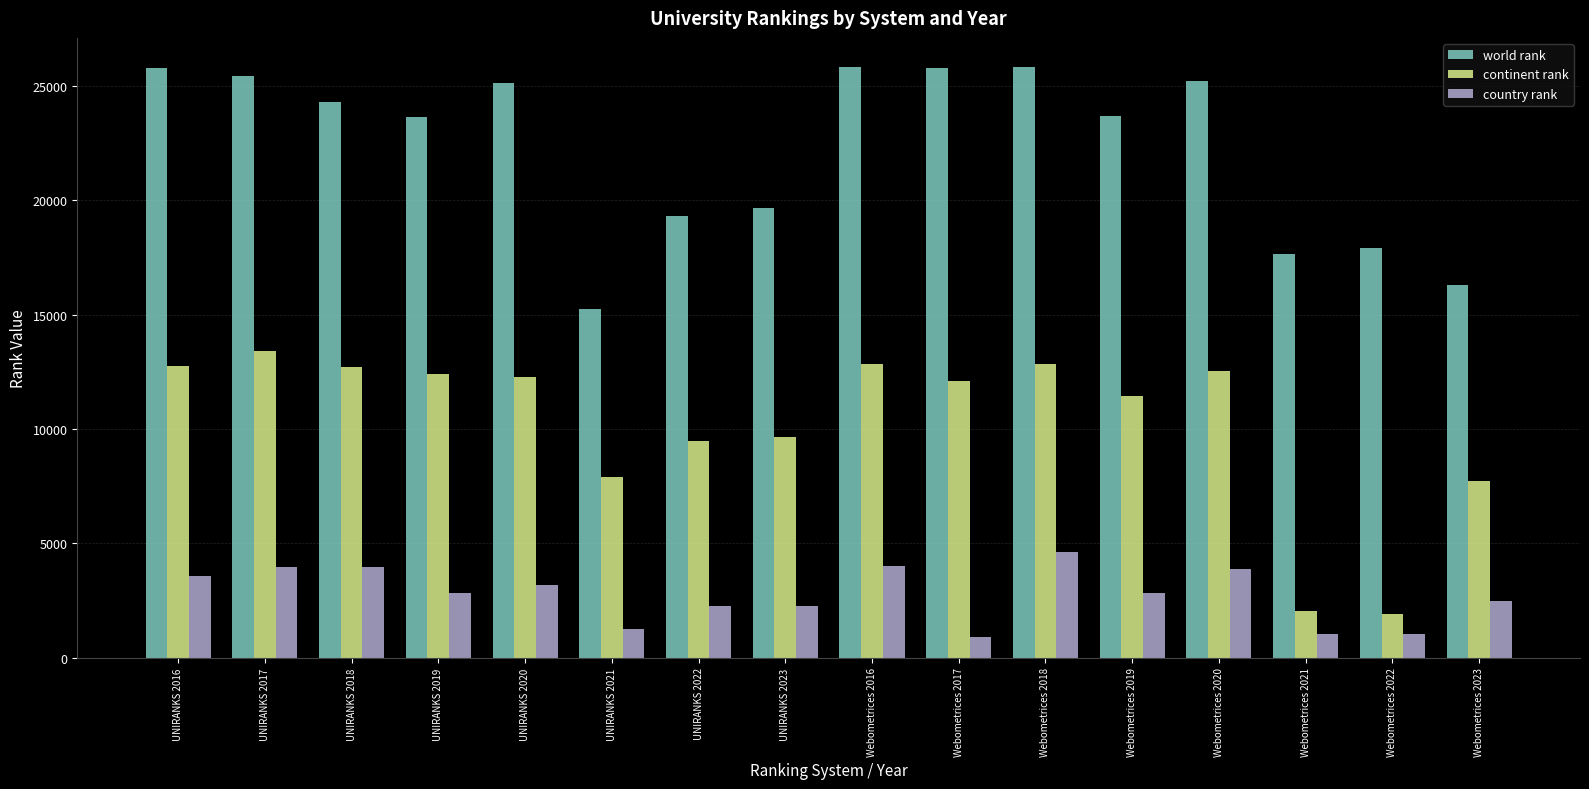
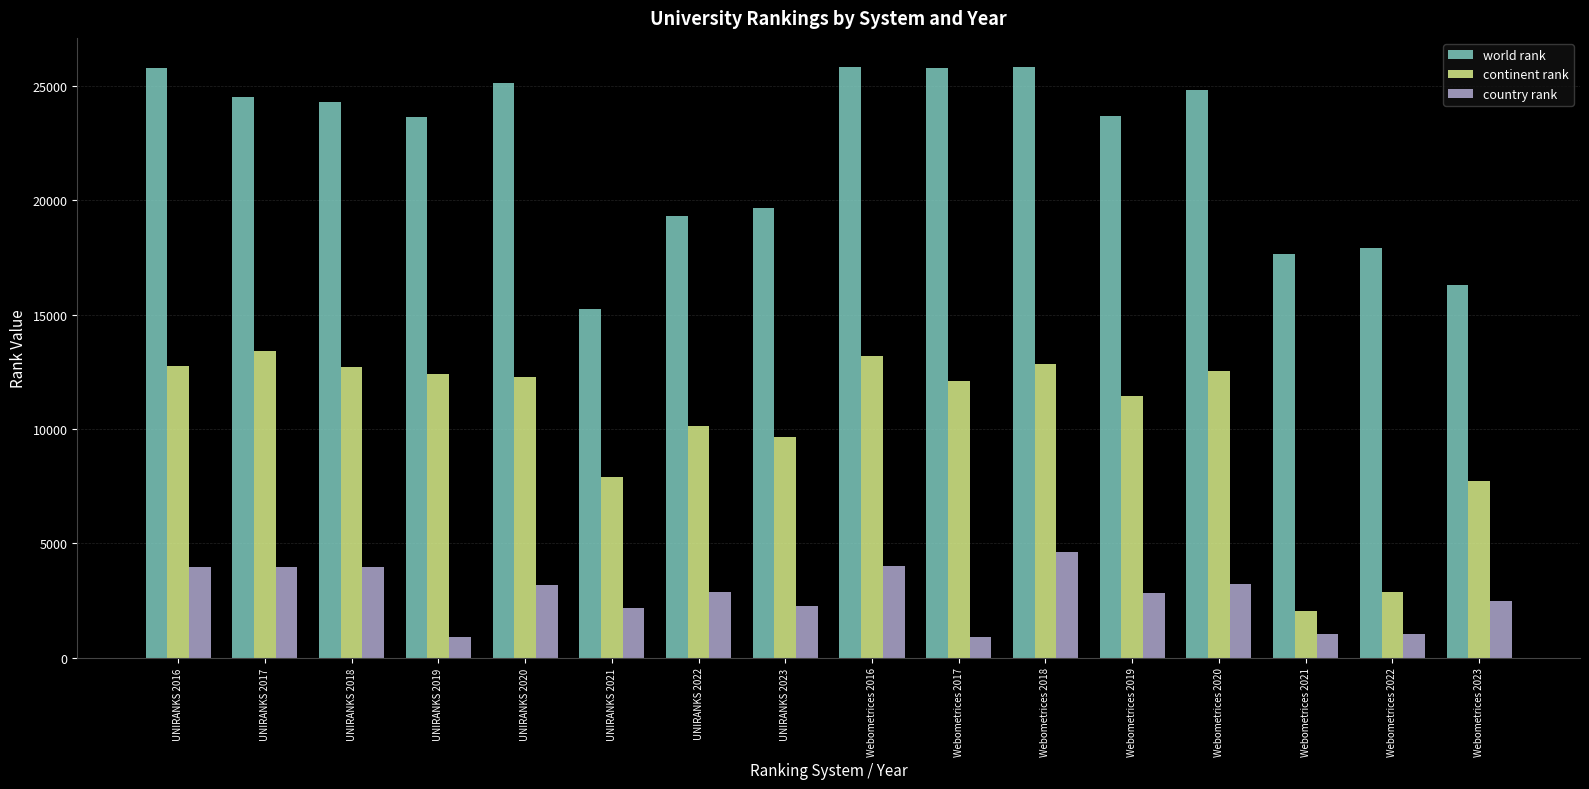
  {
    "world rank": {
      "UNIRANKS 2016": 25800,
-     "UNIRANKS 2017": 25400,
+     "UNIRANKS 2017": 24500,
      "UNIRANKS 2018": 24300,
      "UNIRANKS 2019": 23600,
      "UNIRANKS 2020": 25100,
      "UNIRANKS 2021": 15300,
      "UNIRANKS 2022": 19300,
      "UNIRANKS 2023": 19700,
      "Webometrices 2016": 25800,
      "Webometrices 2017": 25800,
      "Webometrices 2018": 25800,
      "Webometrices 2019": 23700,
-     "Webometrices 2020": 25200,
+     "Webometrices 2020": 24800,
      "Webometrices 2021": 17600,
      "Webometrices 2022": 17900,
      "Webometrices 2023": 16300
    },
    "continent rank": {
      "UNIRANKS 2016": 12700,
      "UNIRANKS 2017": 13400,
      "UNIRANKS 2018": 12700,
      "UNIRANKS 2019": 12400,
      "UNIRANKS 2020": 12300,
      "UNIRANKS 2021": 7900,
-     "UNIRANKS 2022": 9500,
+     "UNIRANKS 2022": 10100,
      "UNIRANKS 2023": 9700,
-     "Webometrices 2016": 12800,
+     "Webometrices 2016": 13200,
      "Webometrices 2017": 12100,
      "Webometrices 2018": 12800,
      "Webometrices 2019": 11500,
      "Webometrices 2020": 12500,
      "Webometrices 2021": 2000,
-     "Webometrices 2022": 1900,
+     "Webometrices 2022": 2900,
      "Webometrices 2023": 7700
    },
    "country rank": {
-     "UNIRANKS 2016": 3600,
+     "UNIRANKS 2016": 4000,
      "UNIRANKS 2017": 3900,
      "UNIRANKS 2018": 4000,
-     "UNIRANKS 2019": 2800,
+     "UNIRANKS 2019": 900,
      "UNIRANKS 2020": 3200,
-     "UNIRANKS 2021": 1200,
-     "UNIRANKS 2022": 2200,
+     "UNIRANKS 2021": 2200,
+     "UNIRANKS 2022": 2900,
      "UNIRANKS 2023": 2300,
      "Webometrices 2016": 4000,
      "Webometrices 2017": 900,
      "Webometrices 2018": 4600,
      "Webometrices 2019": 2800,
-     "Webometrices 2020": 3900,
+     "Webometrices 2020": 3200,
      "Webometrices 2021": 1000,
      "Webometrices 2022": 1000,
      "Webometrices 2023": 2500
    }
  }
